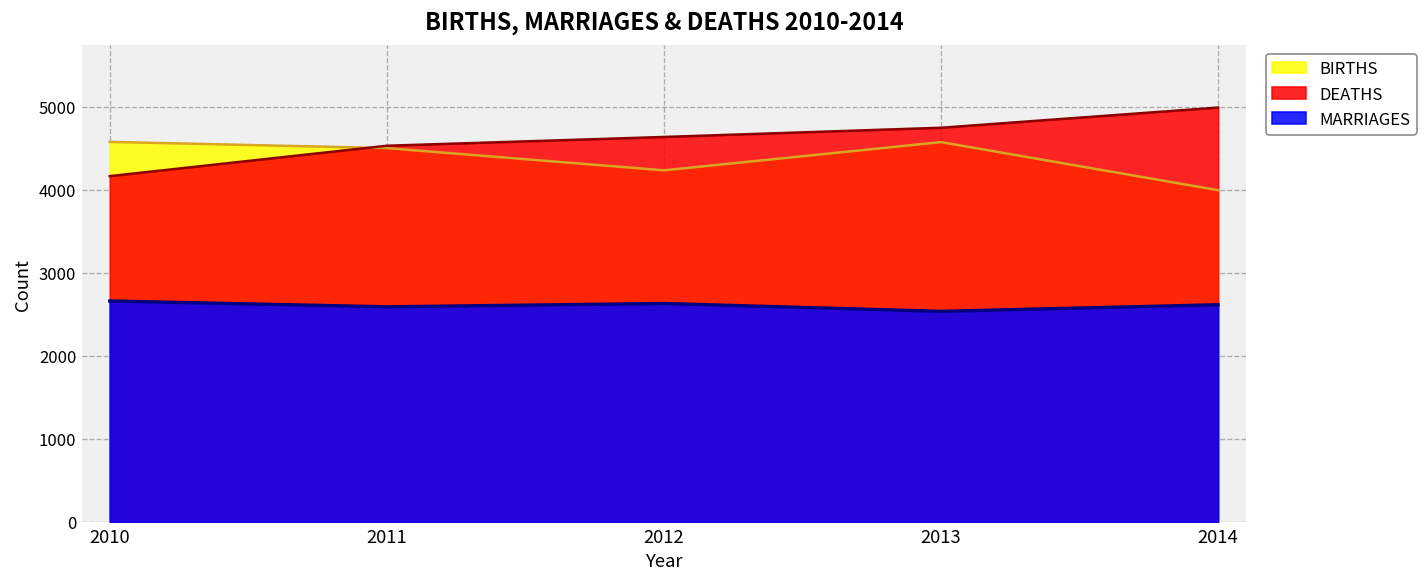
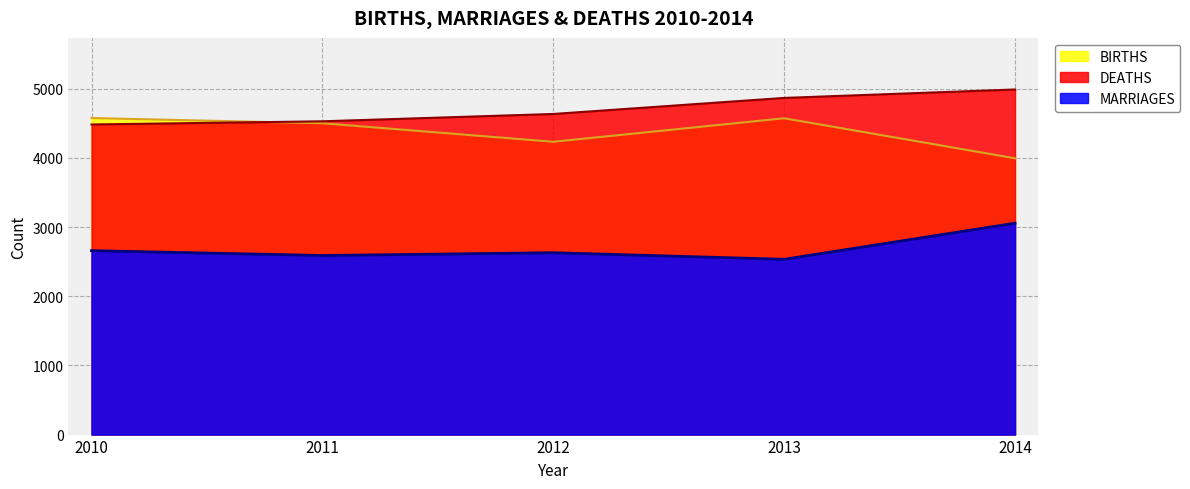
  {
    "BIRTHS": {
      "2010": 4600,
      "2012": 4200,
      "2013": 4600,
      "2014": 4000
    },
    "DEATHS": {
-     "2010": 4200,
+     "2010": 4500,
      "2012": 4600,
-     "2013": 4700,
+     "2013": 4900,
      "2014": 5000
    },
    "MARRIAGES": {
      "2010": 2700,
      "2011": 2600,
      "2012": 2600,
      "2013": 2500,
-     "2014": 2600
+     "2014": 3100
    }
  }
